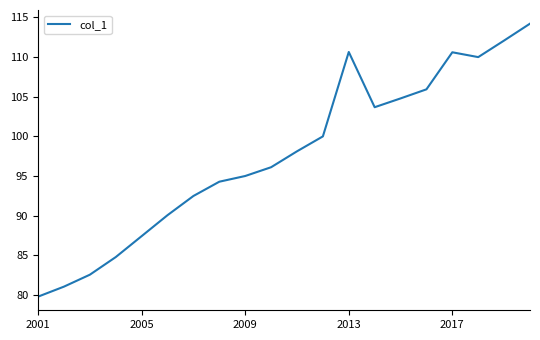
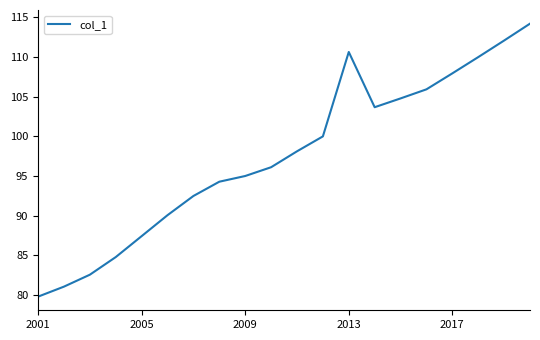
  {
    "2001": 80,
    "2005": 87,
    "2009": 95,
    "2013": 111,
-   "2017": 111
+   "2017": 108
  }
